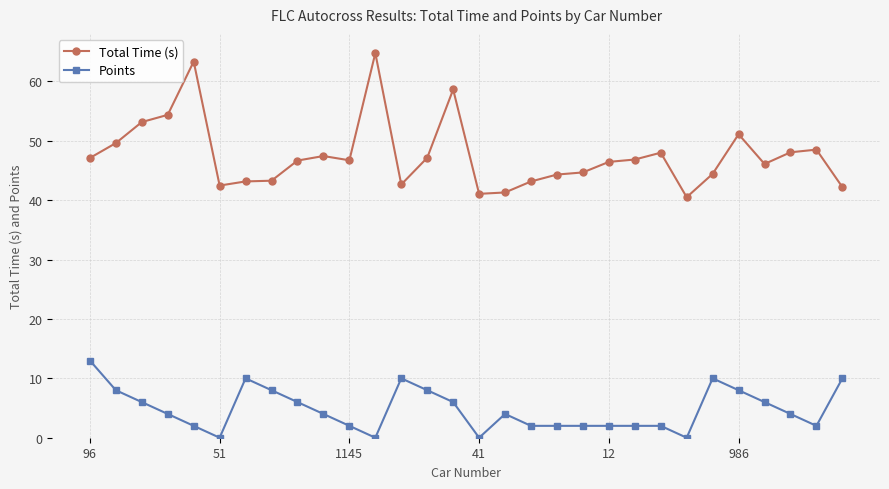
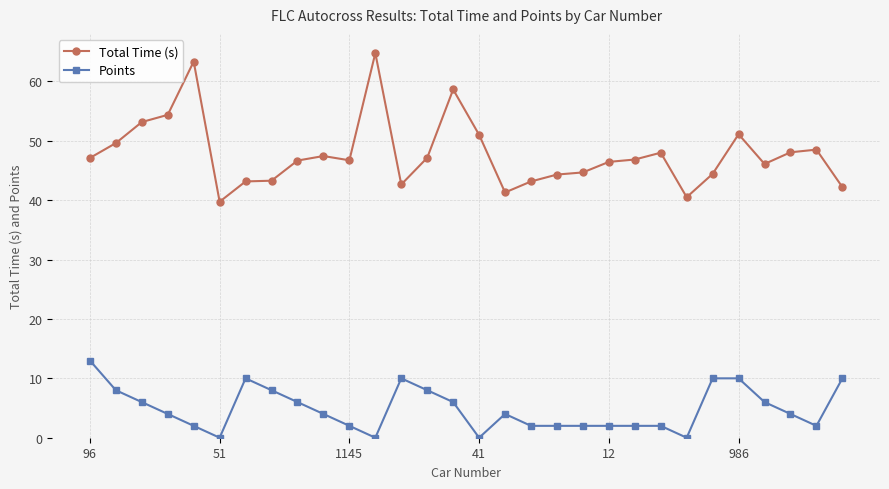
  {
    "Total Time (s)": {
      "96": 47,
-     "51": 42,
+     "51": 40,
      "1145": 47,
-     "41": 41,
+     "41": 51,
      "986": 51
    },
    "Points": {
      "96": 13,
      "51": 0,
      "1145": 2,
      "41": 0,
-     "986": 8
+     "986": 10
    }
  }
